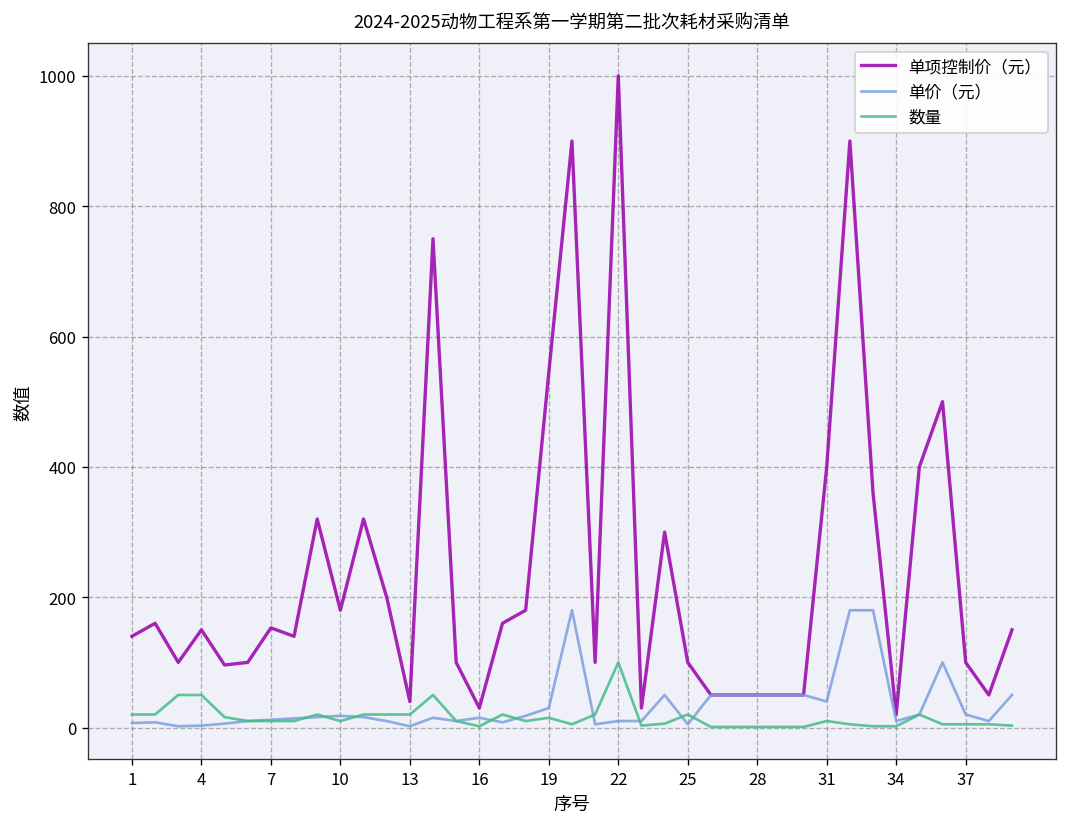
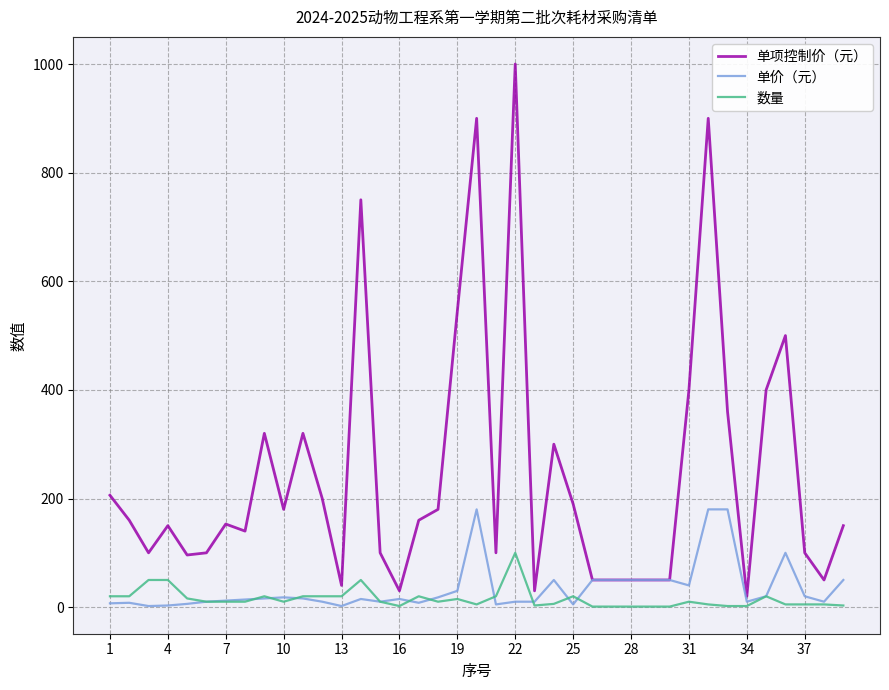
  {
    "单项控制价（元）": {
-     "1": 140,
+     "1": 210,
      "4": 150,
      "7": 150,
      "10": 180,
      "13": 40,
      "16": 30,
      "19": 550,
      "22": 1000,
-     "25": 100,
+     "25": 190,
      "31": 400,
      "34": 20,
      "37": 100
    },
    "单价（元）": {
      "1": 10,
      "4": 0,
      "10": 20,
      "13": 0,
      "16": 20,
      "19": 30,
      "22": 10,
      "25": 10,
      "31": 40,
      "34": 10,
      "37": 20
    },
    "数量": {
      "1": 20,
      "4": 50,
      "10": 10,
      "13": 20,
      "16": 0,
      "19": 20,
      "22": 100,
      "25": 20,
      "28": 0,
      "31": 10,
      "34": 0,
      "37": 10
    }
  }
